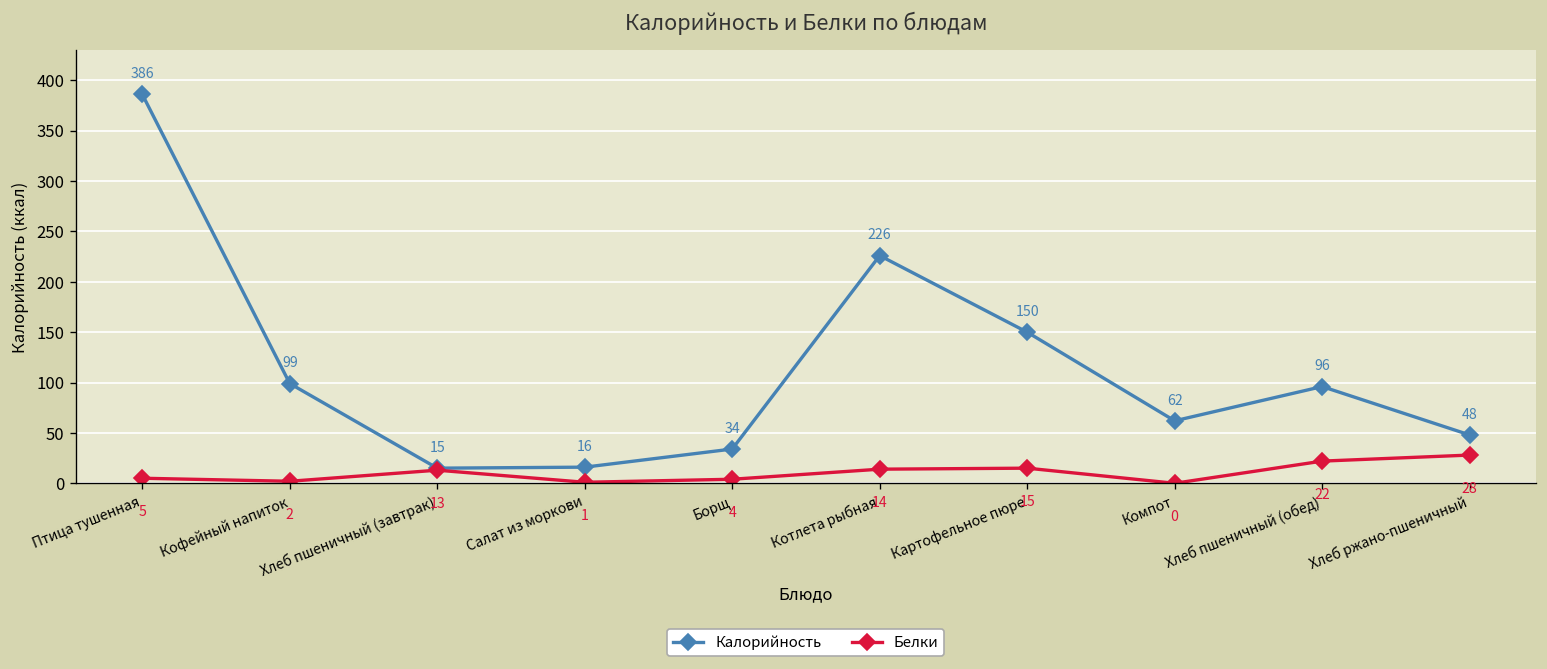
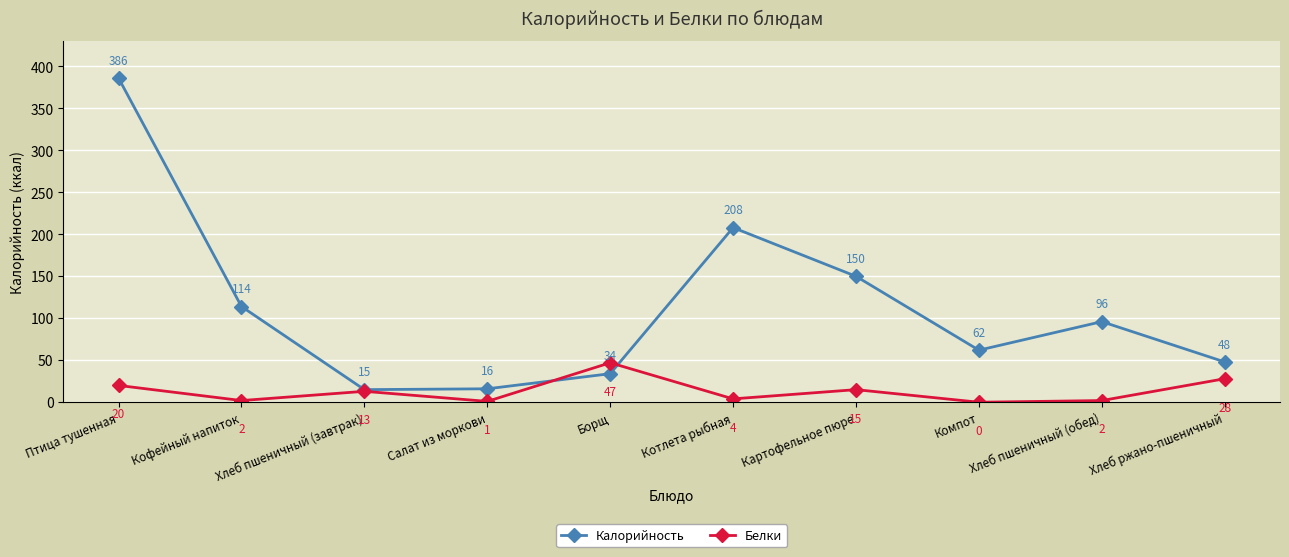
  {
    "Калорийность": {
      "Птица тушенная": 386,
-     "Кофейный напиток": 99,
+     "Кофейный напиток": 114,
      "Салат из моркови": 16,
-     "Котлета рыбная": 226,
+     "Котлета рыбная": 208,
      "Картофельное пюре": 150,
      "Компот": 62,
      "Хлеб пшеничный (обед)": 96,
      "Хлеб ржано-пшеничный": 48
    },
    "Белки": {
-     "Птица тушенная": 5,
+     "Птица тушенная": 20,
      "Кофейный напиток": 2,
      "Салат из моркови": 1,
-     "Борщ": 4,
-     "Котлета рыбная": 14,
+     "Борщ": 47,
+     "Котлета рыбная": 4,
      "Картофельное пюре": 15,
      "Компот": 0,
-     "Хлеб пшеничный (обед)": 22,
+     "Хлеб пшеничный (обед)": 2,
      "Хлеб ржано-пшеничный": 28
    }
  }
